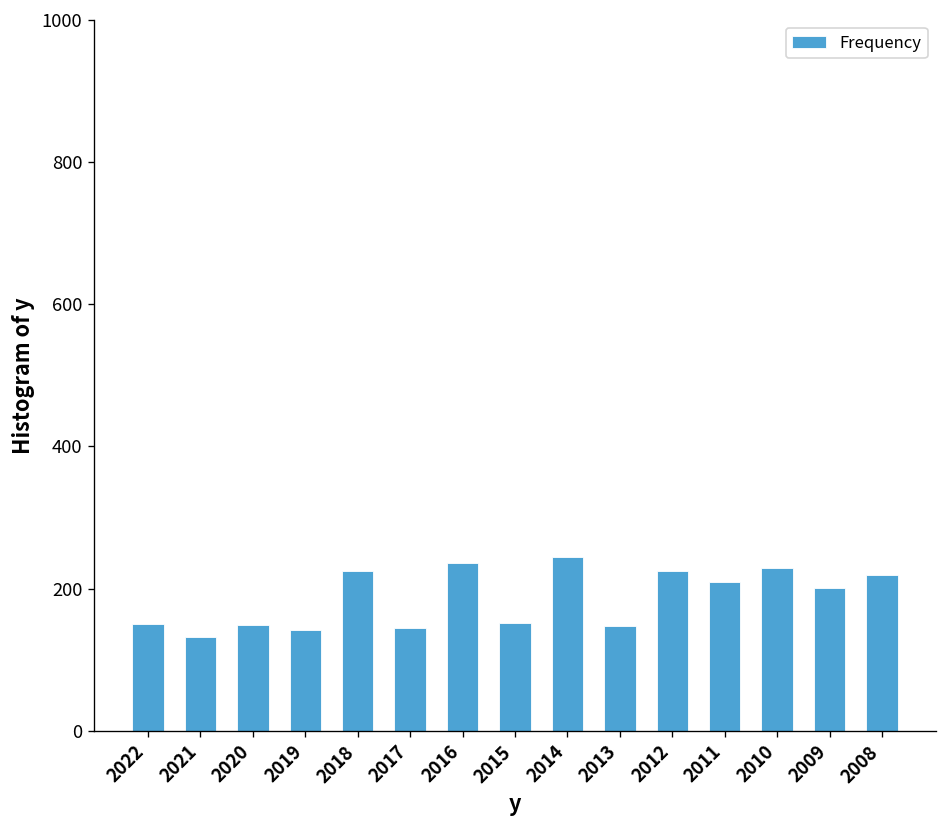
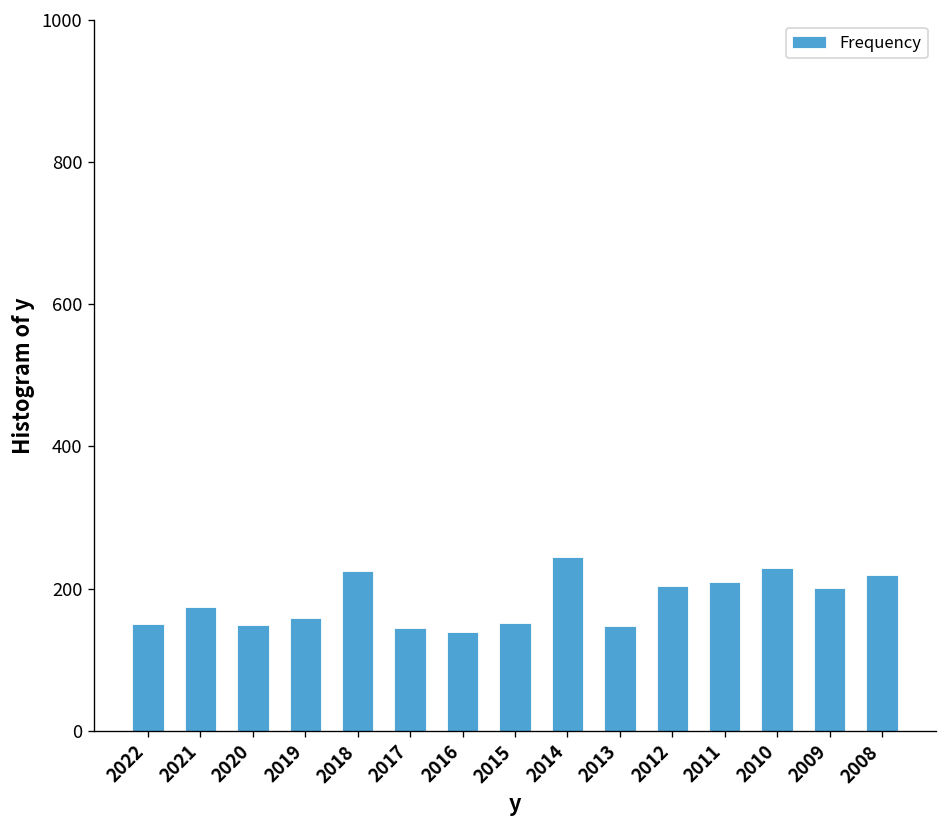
  {
    "2022": 150,
-   "2021": 130,
+   "2021": 170,
    "2020": 150,
-   "2019": 140,
+   "2019": 160,
    "2018": 230,
    "2017": 140,
-   "2016": 240,
+   "2016": 140,
    "2015": 150,
    "2014": 250,
    "2013": 150,
-   "2012": 230,
+   "2012": 200,
    "2011": 210,
    "2010": 230,
    "2009": 200,
    "2008": 220
  }
